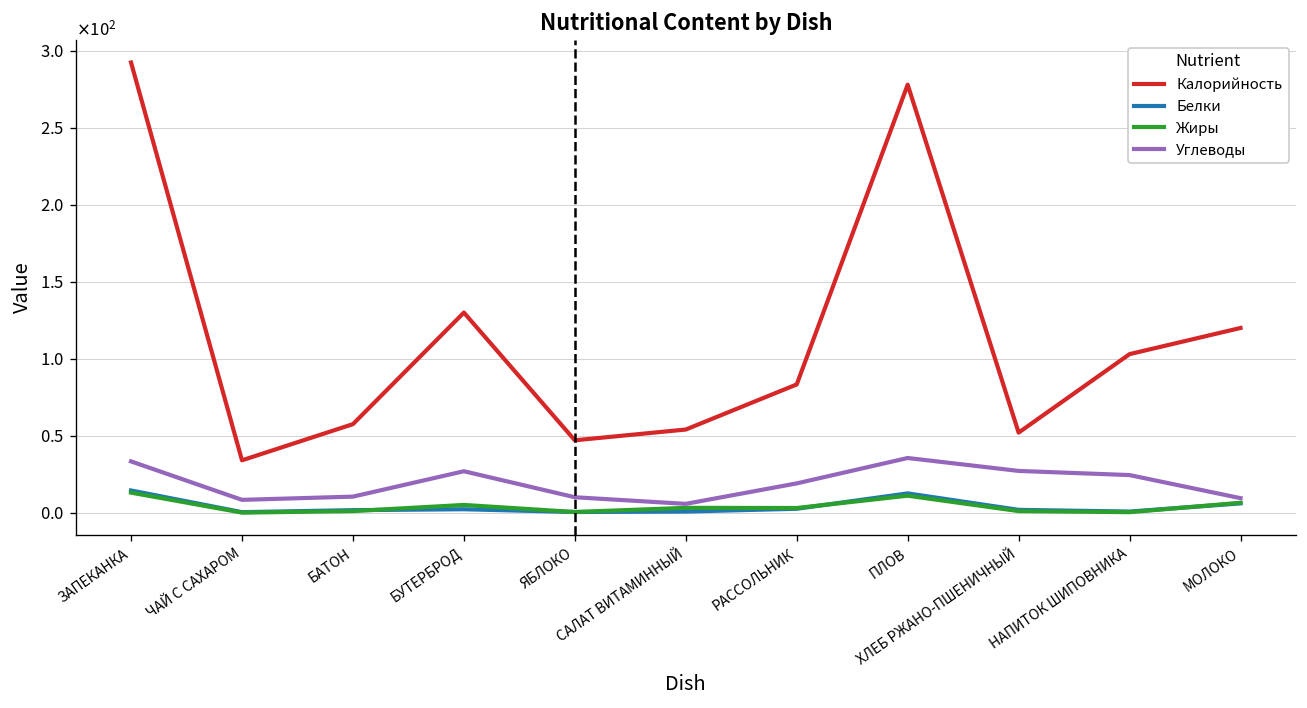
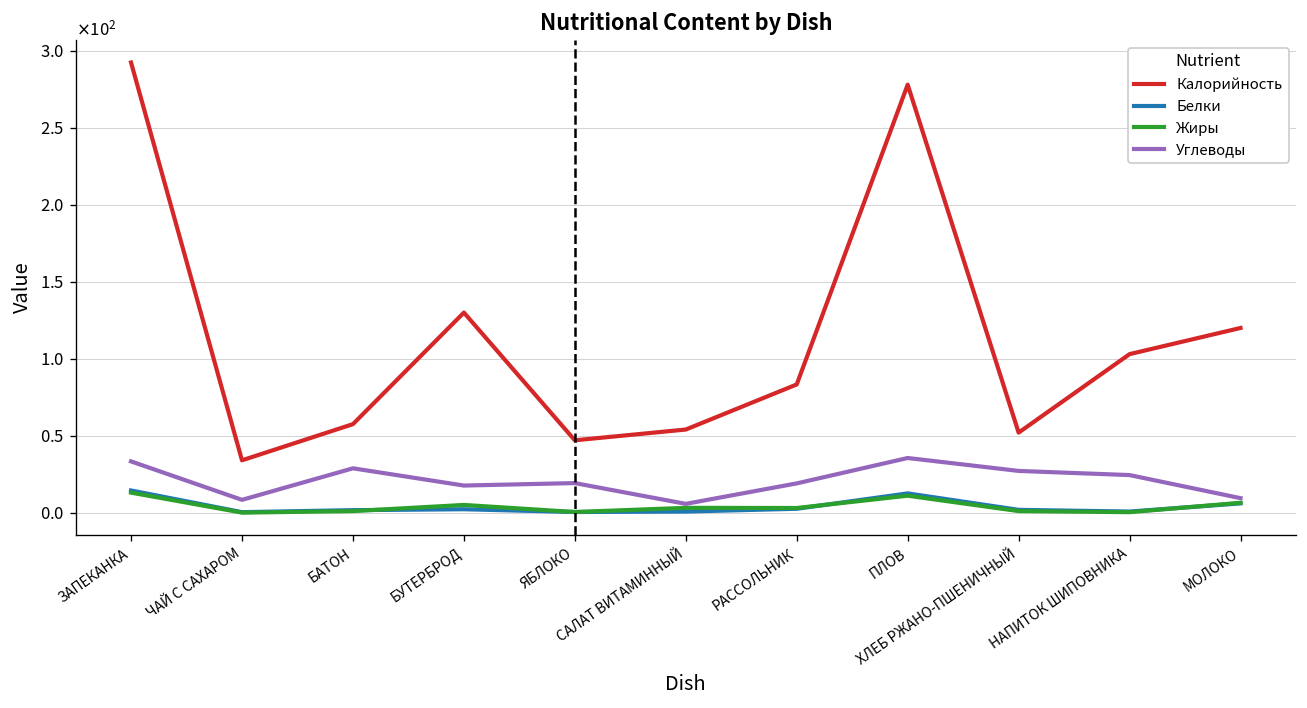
  {
    "Калорийность": {
      "ЗАПЕКАНКА": 293,
      "ЧАЙ С САХАРОМ": 34,
      "БАТОН": 58,
      "БУТЕРБРОД": 130,
      "ЯБЛОКО": 47,
      "САЛАТ ВИТАМИННЫЙ": 54,
      "РАССОЛЬНИК": 83,
      "ПЛОВ": 278,
      "ХЛЕБ РЖАНО-ПШЕНИЧНЫЙ": 52,
      "НАПИТОК ШИПОВНИКА": 103,
      "МОЛОКО": 120
    },
    "Белки": {
      "БУТЕРБРОД": 2,
      "САЛАТ ВИТАМИННЫЙ": 1
    },
    "Жиры": {
      "БУТЕРБРОД": 5,
      "САЛАТ ВИТАМИННЫЙ": 3
    },
    "Углеводы": {
      "ЗАПЕКАНКА": 33,
      "ЧАЙ С САХАРОМ": 8,
-     "БАТОН": 10,
-     "БУТЕРБРОД": 27,
-     "ЯБЛОКО": 10,
+     "БАТОН": 29,
+     "БУТЕРБРОД": 18,
+     "ЯБЛОКО": 19,
      "САЛАТ ВИТАМИННЫЙ": 6,
      "РАССОЛЬНИК": 19,
      "ПЛОВ": 36,
      "ХЛЕБ РЖАНО-ПШЕНИЧНЫЙ": 27,
      "НАПИТОК ШИПОВНИКА": 24,
      "МОЛОКО": 9
    }
  }
